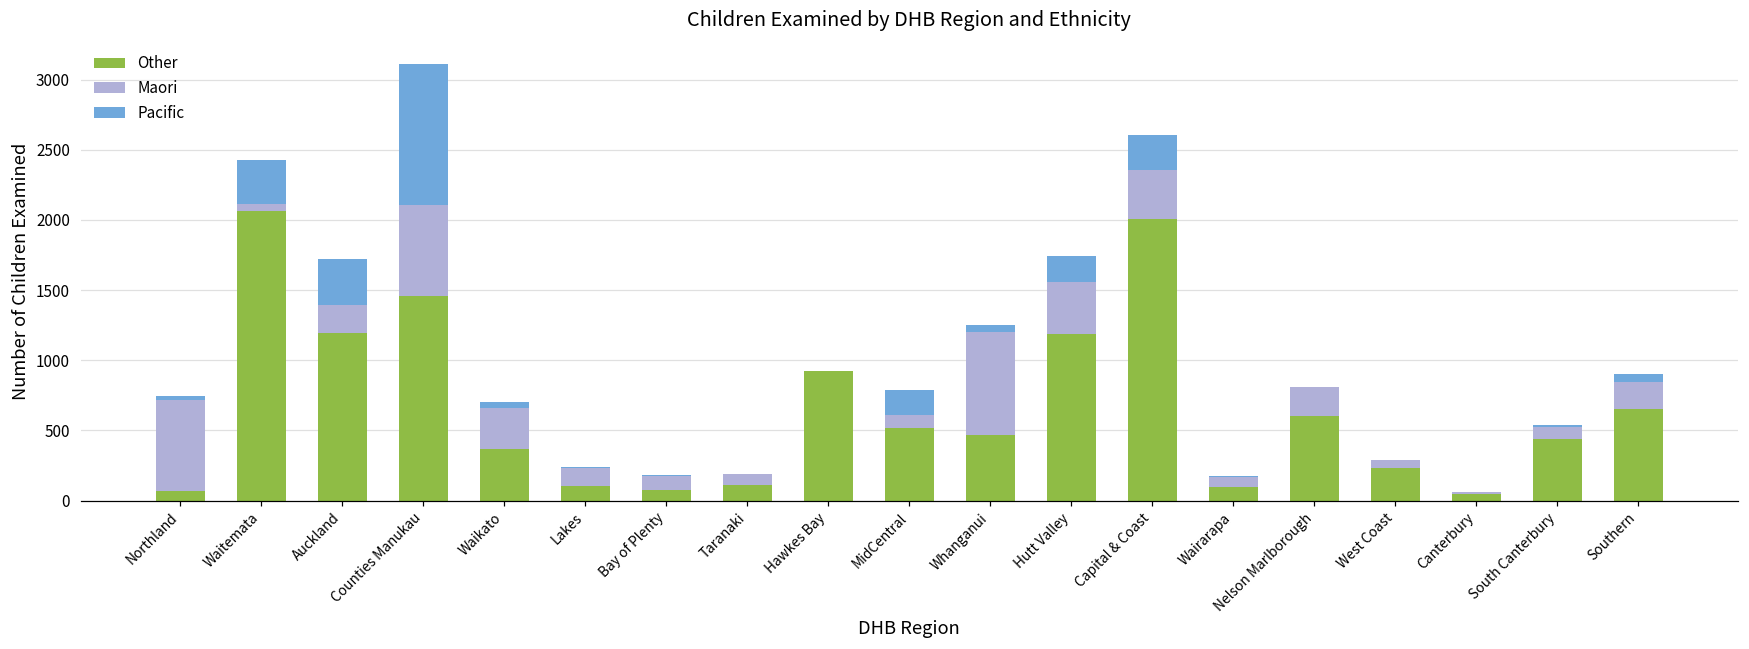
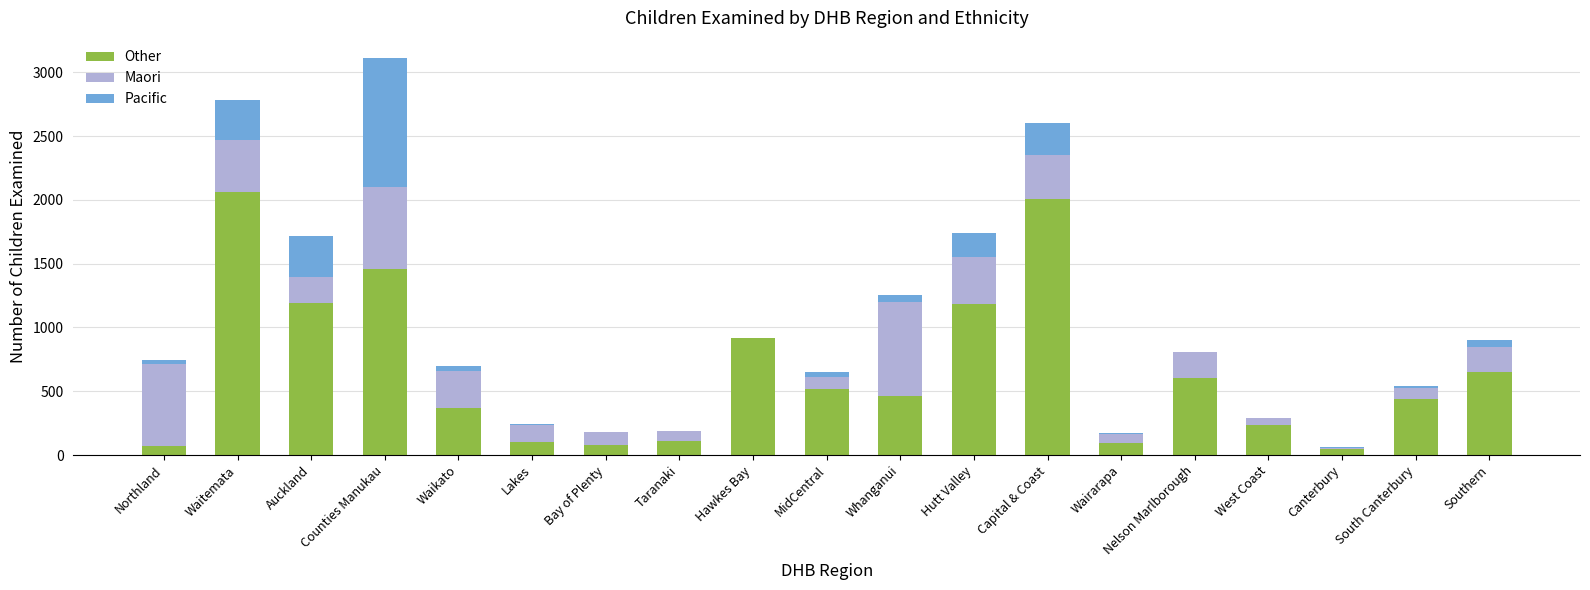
  {
    "Other": {
      "Northland": 70,
      "Waitemata": 2070,
      "Auckland": 1200,
      "Counties Manukau": 1460,
      "Waikato": 370,
      "Lakes": 100,
      "Bay of Plenty": 80,
      "Taranaki": 110,
      "Hawkes Bay": 920,
      "MidCentral": 520,
      "Whanganui": 470,
      "Hutt Valley": 1190,
      "Capital & Coast": 2010,
      "Wairarapa": 100,
      "Nelson Marlborough": 610,
      "West Coast": 230,
      "Canterbury": 50,
      "South Canterbury": 440,
      "Southern": 650
    },
    "Maori": {
      "Northland": 650,
-     "Waitemata": 50,
+     "Waitemata": 410,
      "Auckland": 200,
      "Counties Manukau": 650,
      "Waikato": 290,
      "Lakes": 130,
      "Bay of Plenty": 100,
      "Taranaki": 80,
      "Hawkes Bay": 0,
      "MidCentral": 90,
      "Whanganui": 730,
      "Hutt Valley": 370,
      "Capital & Coast": 350,
      "Wairarapa": 70,
      "Nelson Marlborough": 200,
      "West Coast": 60,
      "South Canterbury": 80,
      "Southern": 190
    },
    "Pacific": {
      "Northland": 30,
      "Waitemata": 310,
      "Auckland": 320,
      "Counties Manukau": 1010,
      "Waikato": 40,
      "Hawkes Bay": 0,
-     "MidCentral": 180,
+     "MidCentral": 40,
      "Whanganui": 60,
      "Hutt Valley": 180,
      "Capital & Coast": 250,
      "Nelson Marlborough": 0,
      "West Coast": 0,
      "Southern": 60
    }
  }
